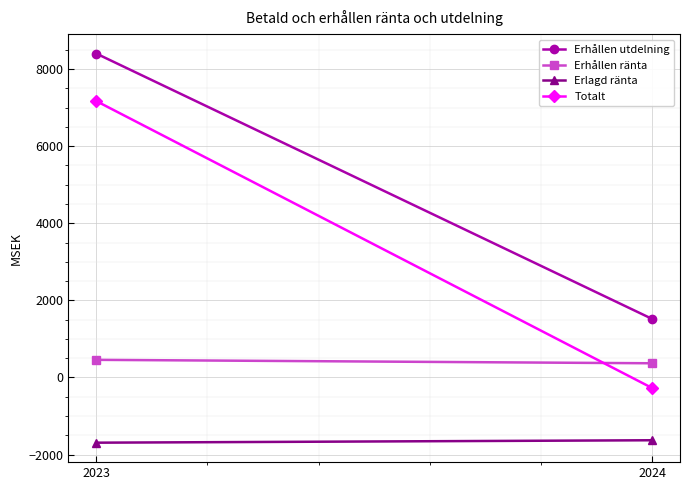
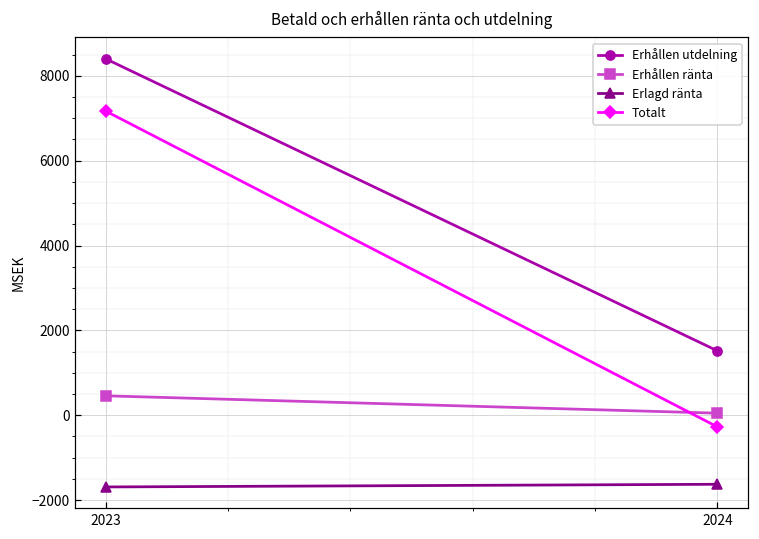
  {
    "Erhållen ränta": {
      "2023": 500,
-     "2024": 400
+     "2024": 0
    },
    "Totalt": {
      "2023": 7200,
      "2024": -300
    }
  }
